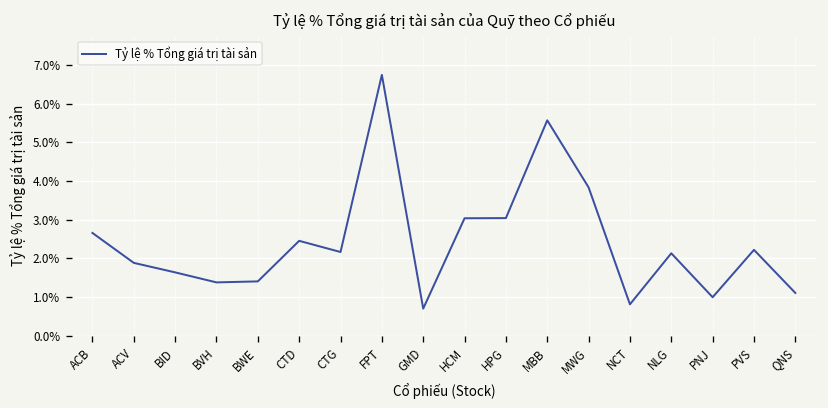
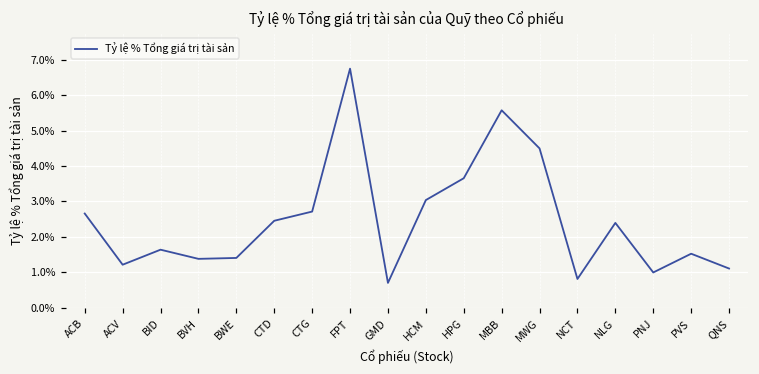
  {
    "ACB": "2.7%",
-   "ACV": "1.9%",
+   "ACV": "1.2%",
    "BID": "1.6%",
    "BVH": "1.4%",
    "BWE": "1.4%",
    "CTD": "2.5%",
-   "CTG": "2.2%",
+   "CTG": "2.7%",
    "FPT": "6.7%",
    "GMD": "0.7%",
    "HCM": "3.0%",
-   "HPG": "3.0%",
+   "HPG": "3.7%",
    "MBB": "5.6%",
-   "MWG": "3.8%",
+   "MWG": "4.5%",
    "NCT": "0.8%",
-   "NLG": "2.1%",
+   "NLG": "2.4%",
    "PNJ": "1.0%",
-   "PVS": "2.2%",
+   "PVS": "1.5%",
    "QNS": "1.1%"
  }
